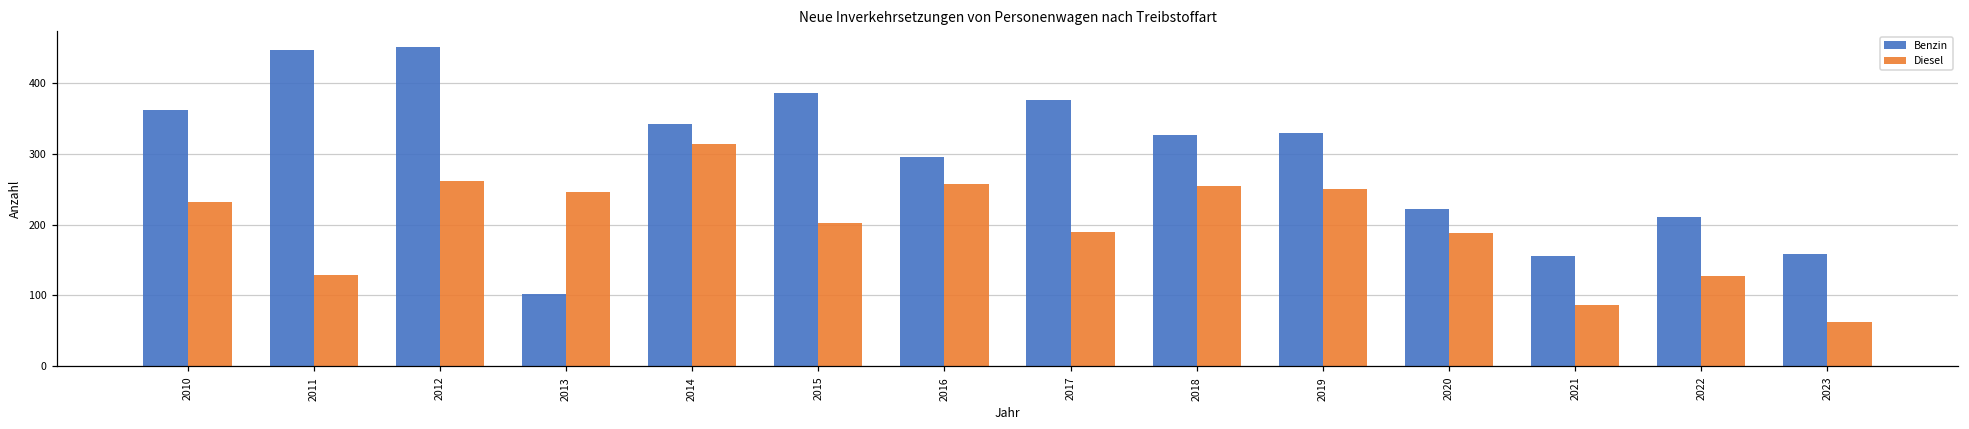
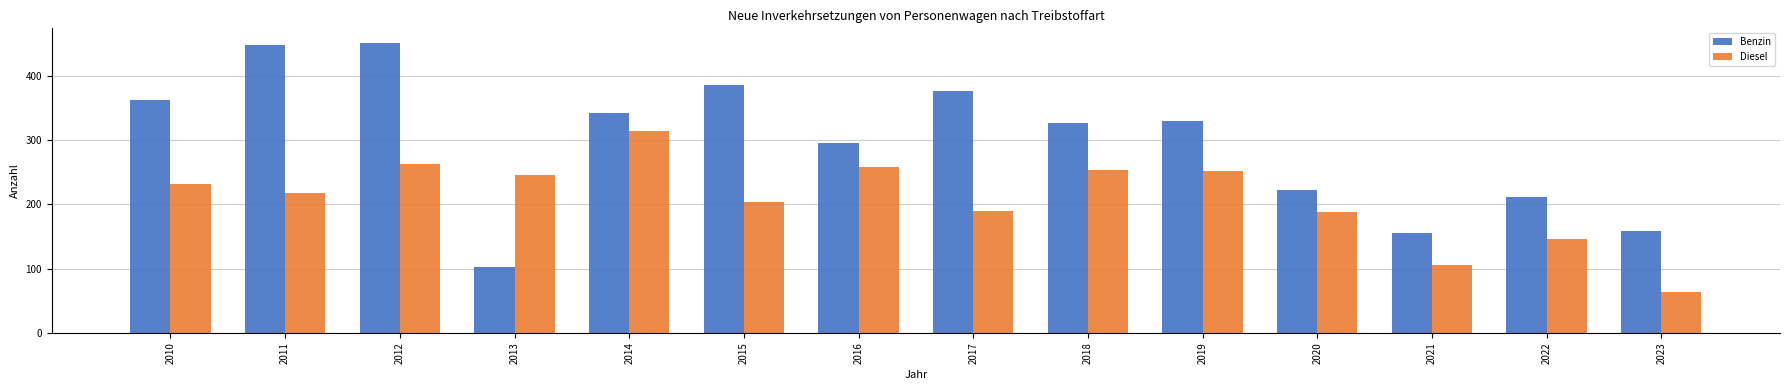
  {
    "Benzin": {
      "2010": 360,
      "2011": 450,
      "2012": 450,
      "2013": 100,
      "2014": 340,
      "2015": 390,
      "2016": 300,
      "2017": 380,
      "2018": 330,
      "2019": 330,
      "2020": 220,
      "2021": 160,
      "2022": 210,
      "2023": 160
    },
    "Diesel": {
      "2010": 230,
-     "2011": 130,
+     "2011": 220,
      "2012": 260,
      "2013": 250,
      "2014": 310,
      "2015": 200,
      "2016": 260,
      "2017": 190,
      "2018": 250,
      "2019": 250,
      "2020": 190,
-     "2021": 90,
-     "2022": 130,
+     "2021": 110,
+     "2022": 150,
      "2023": 60
    }
  }
